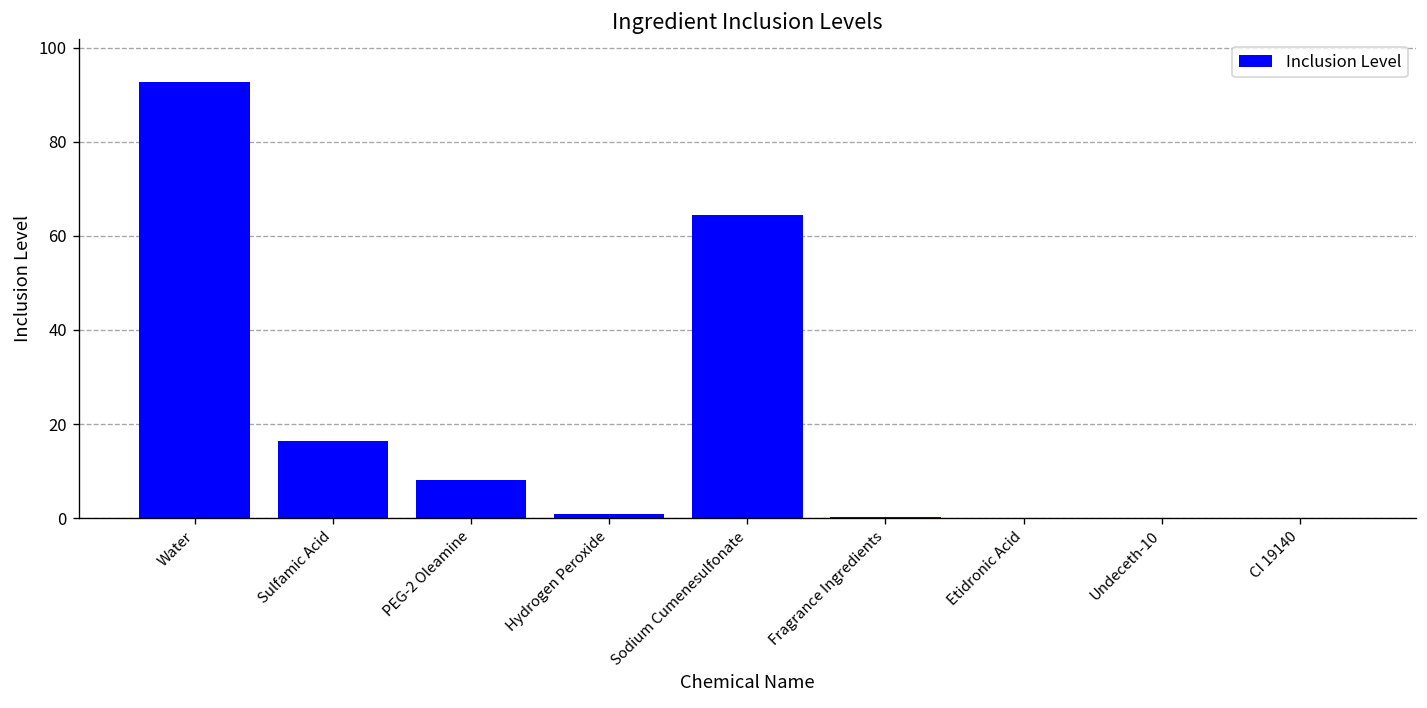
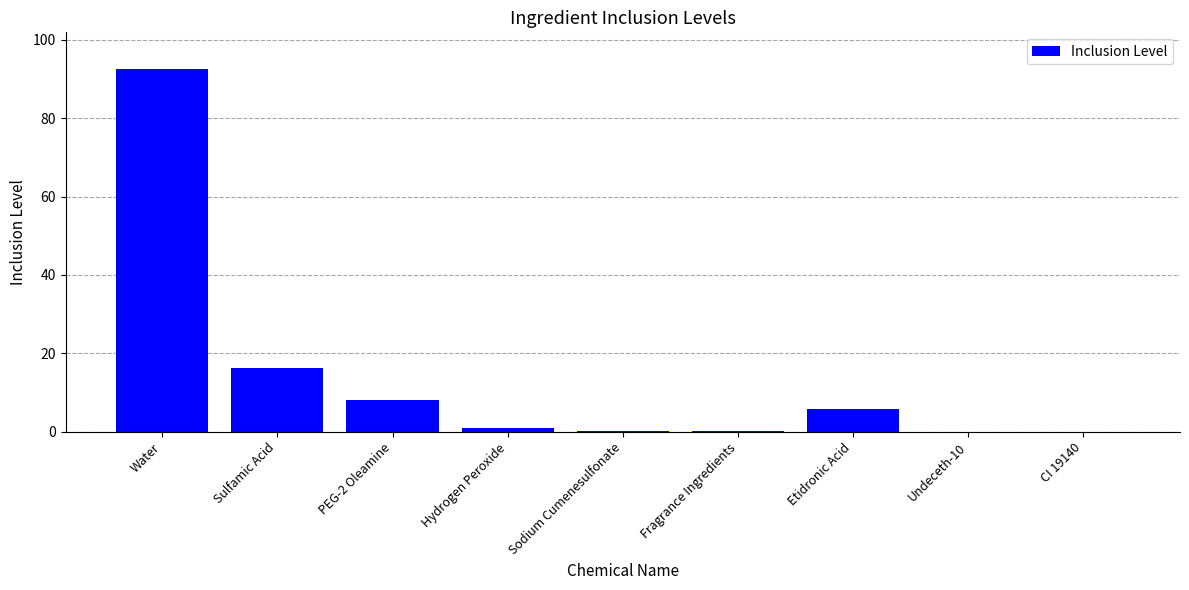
  {
    "Water": 93,
    "Sulfamic Acid": 16,
    "PEG-2 Oleamine": 8,
    "Hydrogen Peroxide": 1,
-   "Sodium Cumenesulfonate": 64,
-   "Etidronic Acid": 0
+   "Sodium Cumenesulfonate": 0,
+   "Etidronic Acid": 6
  }
